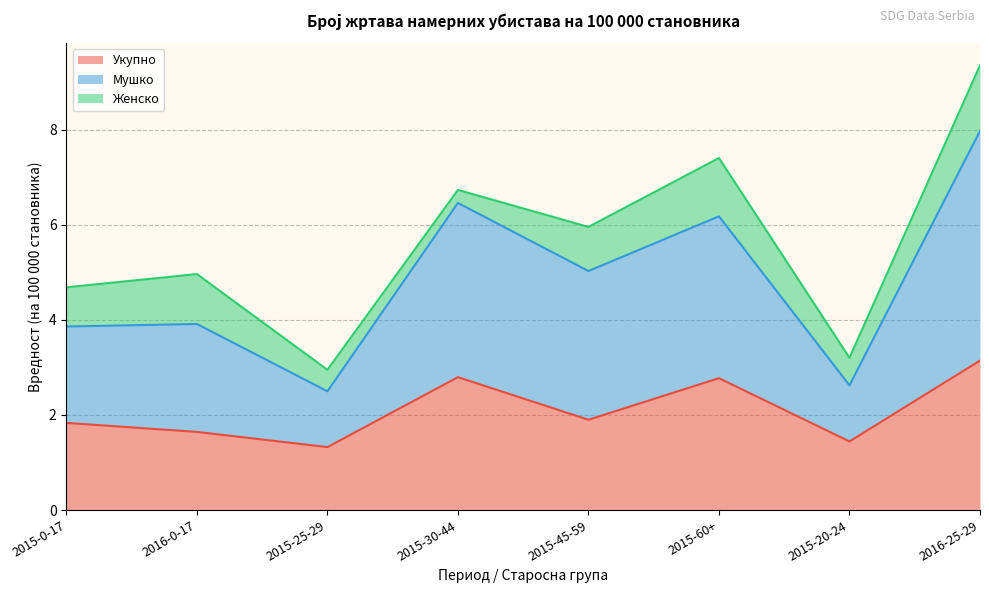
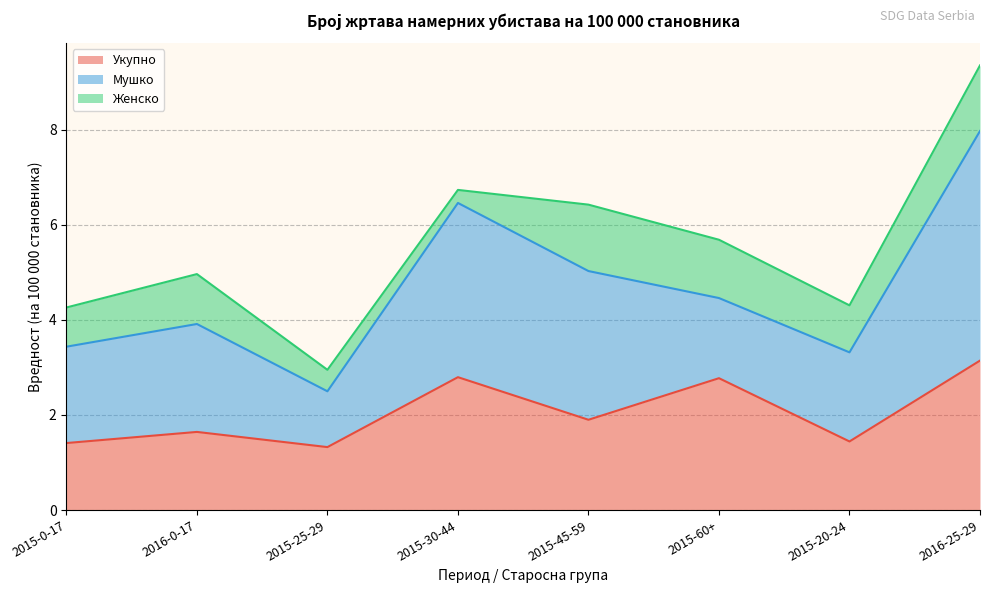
  {
    "Укупно": {
-     "2015-0-17": 1.8,
+     "2015-0-17": 1.4,
      "2016-0-17": 1.6,
      "2015-25-29": 1.3,
      "2015-30-44": 2.8,
      "2015-45-59": 1.9,
      "2015-60+": 2.8,
      "2015-20-24": 1.4,
      "2016-25-29": 3.1
    },
    "Мушко": {
      "2015-0-17": 2.0,
      "2016-0-17": 2.3,
      "2015-25-29": 1.2,
      "2015-30-44": 3.7,
      "2015-45-59": 3.1,
-     "2015-60+": 3.4,
-     "2015-20-24": 1.2,
+     "2015-60+": 1.7,
+     "2015-20-24": 1.9,
      "2016-25-29": 4.8
    },
    "Женско": {
      "2015-0-17": 0.8,
      "2016-0-17": 1.0,
      "2015-25-29": 0.5,
      "2015-30-44": 0.3,
-     "2015-45-59": 0.9,
+     "2015-45-59": 1.4,
      "2015-60+": 1.2,
-     "2015-20-24": 0.6,
+     "2015-20-24": 1.0,
      "2016-25-29": 1.4
    }
  }
